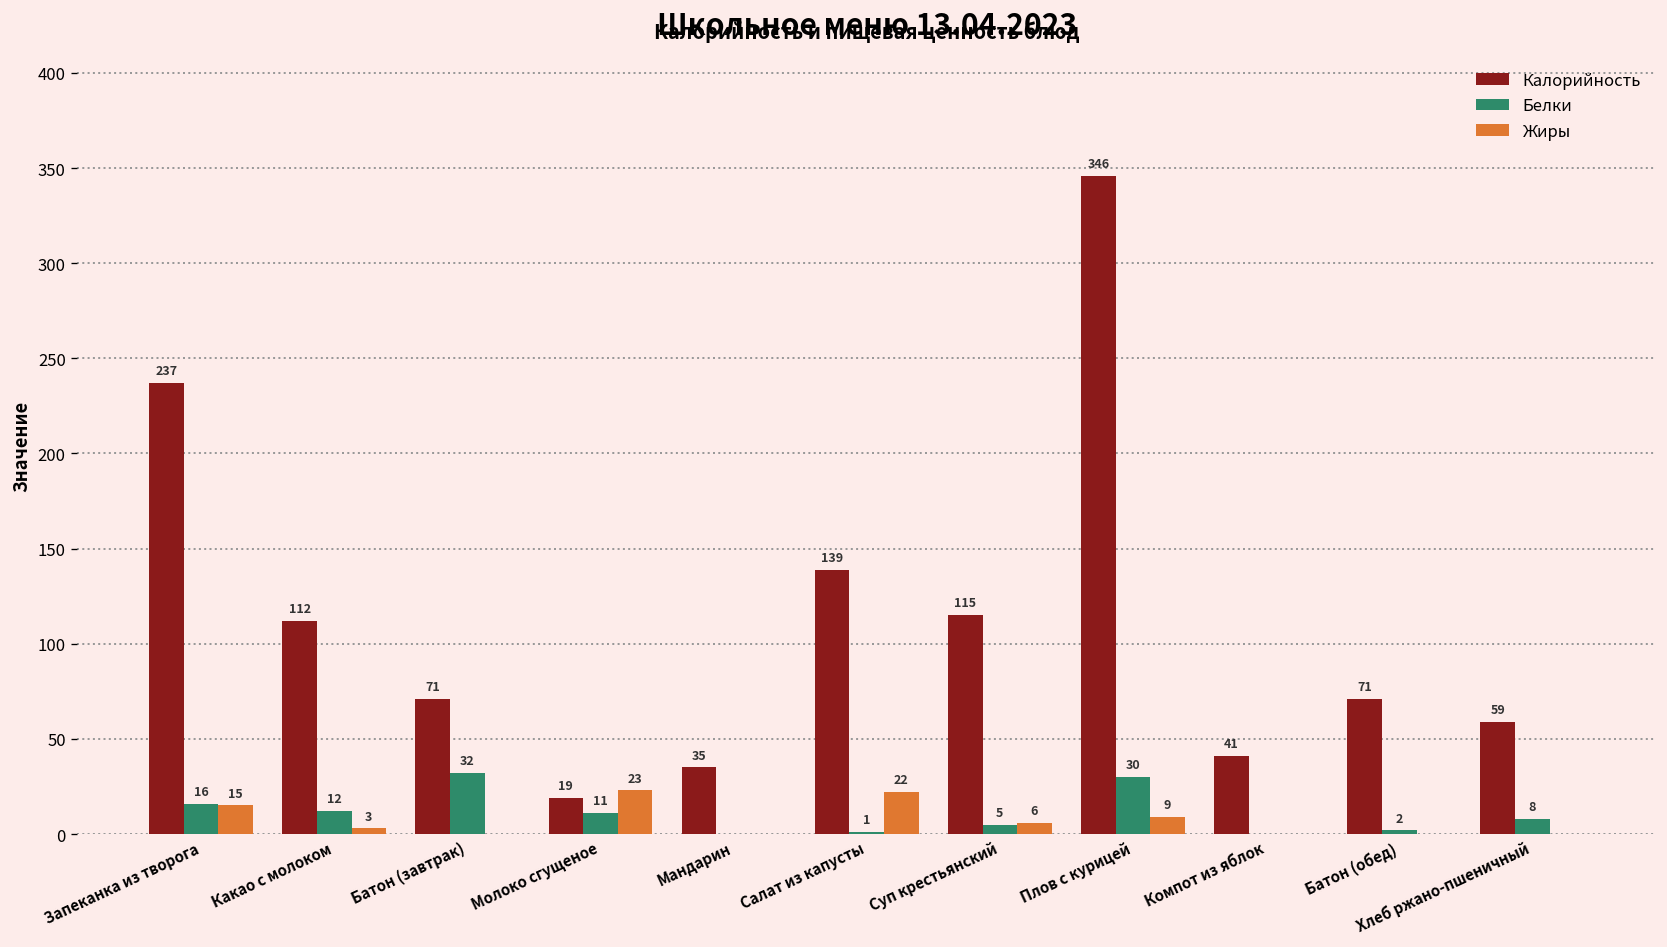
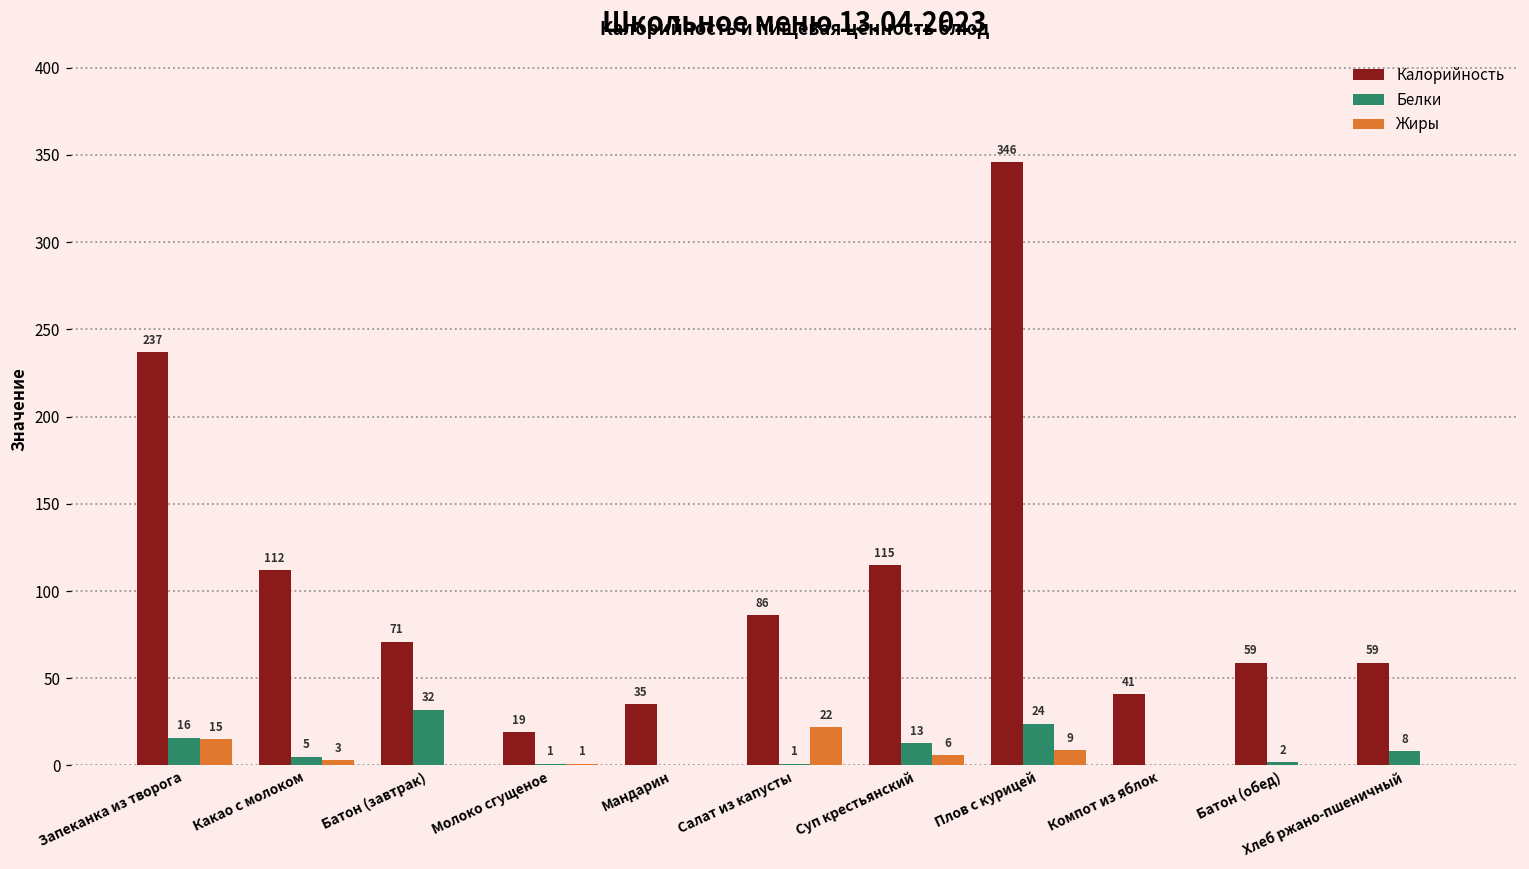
  {
    "Калорийность": {
      "Запеканка из творога": 237,
      "Какао с молоком": 112,
      "Батон (завтрак)": 71,
      "Молоко сгущеное": 19,
      "Мандарин": 35,
-     "Салат из капусты": 139,
+     "Салат из капусты": 86,
      "Суп крестьянский": 115,
      "Плов с курицей": 346,
      "Компот из яблок": 41,
-     "Батон (обед)": 71,
+     "Батон (обед)": 59,
      "Хлеб ржано-пшеничный": 59
    },
    "Белки": {
      "Запеканка из творога": 16,
-     "Какао с молоком": 12,
+     "Какао с молоком": 5,
      "Батон (завтрак)": 32,
-     "Молоко сгущеное": 11,
+     "Молоко сгущеное": 1,
      "Салат из капусты": 1,
-     "Суп крестьянский": 5,
-     "Плов с курицей": 30,
+     "Суп крестьянский": 13,
+     "Плов с курицей": 24,
      "Батон (обед)": 2,
      "Хлеб ржано-пшеничный": 8
    },
    "Жиры": {
      "Запеканка из творога": 15,
      "Какао с молоком": 3,
-     "Молоко сгущеное": 23,
+     "Молоко сгущеное": 1,
      "Салат из капусты": 22,
      "Суп крестьянский": 6,
      "Плов с курицей": 9
    }
  }
